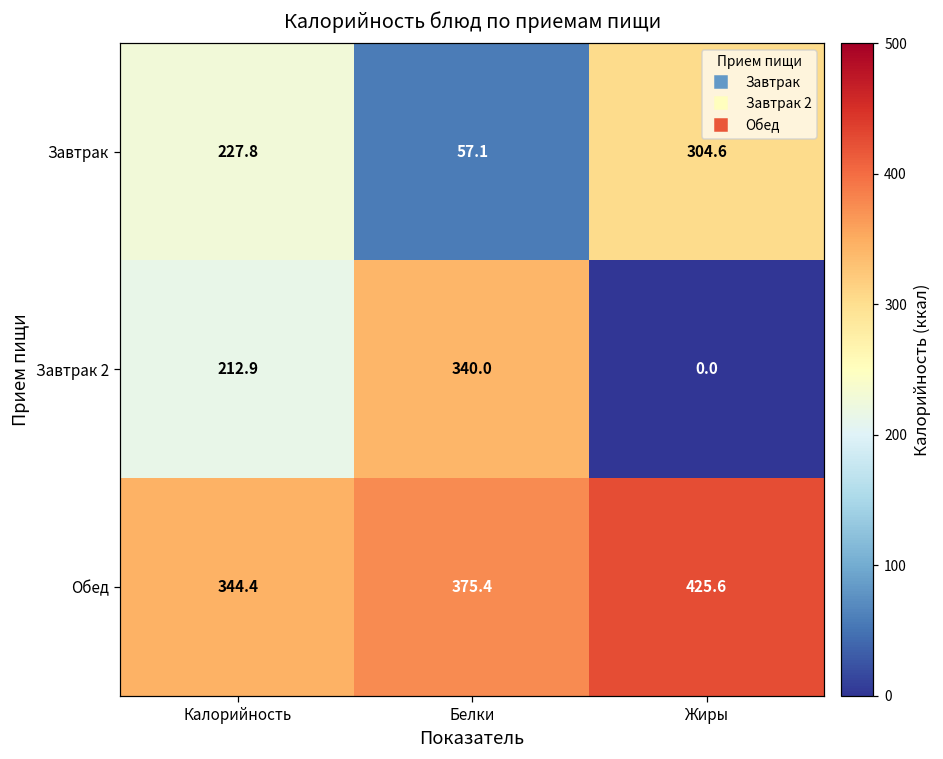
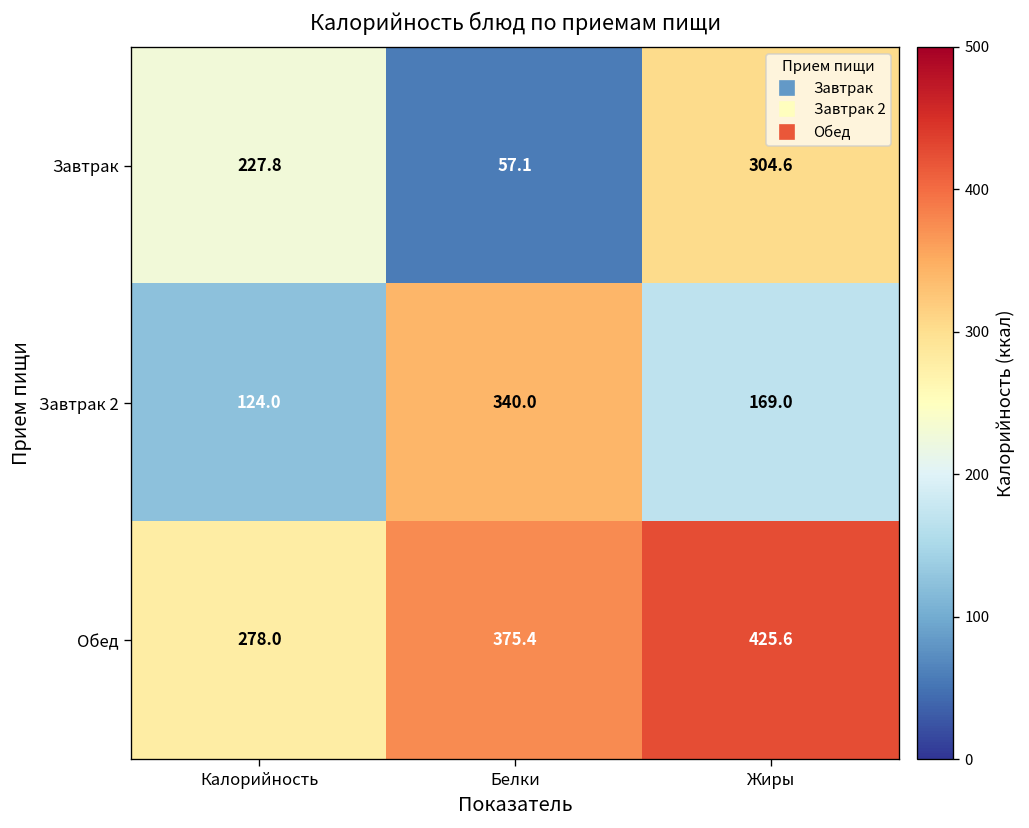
  {
    "Завтрак": {
      "Калорийность": 227.8,
      "Белки": 57.1,
      "Жиры": 304.6
    },
    "Завтрак 2": {
-     "Калорийность": 212.9,
+     "Калорийность": 124.0,
      "Белки": 340.0,
-     "Жиры": 0.0
+     "Жиры": 169.0
    },
    "Обед": {
-     "Калорийность": 344.4,
+     "Калорийность": 278.0,
      "Белки": 375.4,
      "Жиры": 425.6
    }
  }
